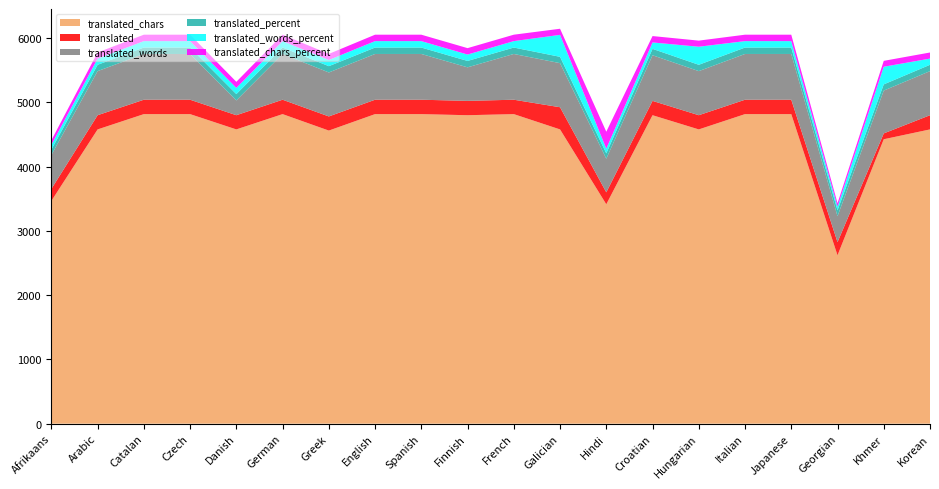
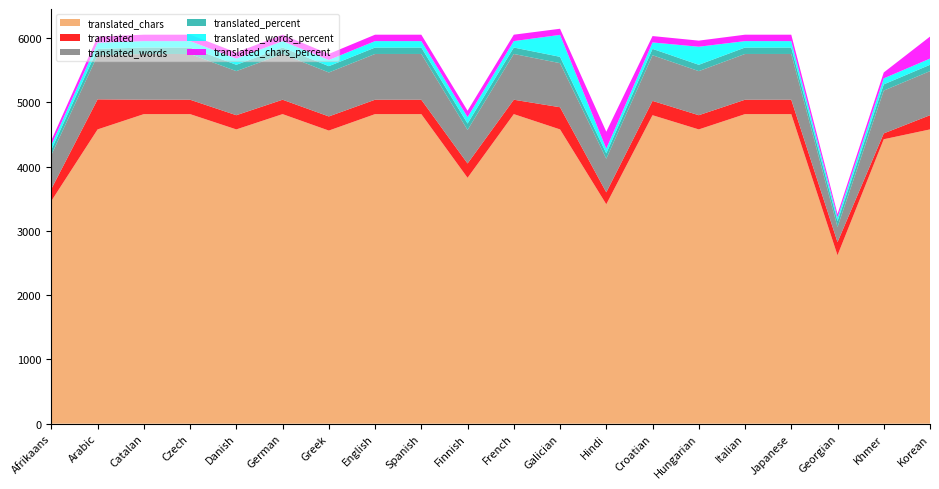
  {
    "translated_chars": {
      "Afrikaans": 3500,
      "Arabic": 4600,
      "Catalan": 4800,
      "Czech": 4800,
      "Danish": 4600,
      "German": 4800,
      "Greek": 4600,
      "English": 4800,
      "Spanish": 4800,
-     "Finnish": 4800,
+     "Finnish": 3800,
      "French": 4800,
      "Galician": 4600,
      "Hindi": 3400,
      "Croatian": 4800,
      "Hungarian": 4600,
      "Italian": 4800,
      "Japanese": 4800,
      "Georgian": 2600,
      "Khmer": 4400,
      "Korean": 4600
    },
    "translated": {
      "Afrikaans": 200,
-     "Arabic": 200,
+     "Arabic": 500,
      "Catalan": 200,
      "Czech": 200,
      "Danish": 200,
      "German": 200,
      "Greek": 200,
      "English": 200,
      "Spanish": 200,
      "Finnish": 200,
      "French": 200,
      "Galician": 300,
      "Hindi": 200,
      "Croatian": 200,
      "Hungarian": 200,
      "Italian": 200,
      "Japanese": 200,
      "Georgian": 200,
      "Khmer": 100,
      "Korean": 200
    },
    "translated_words": {
      "Afrikaans": 500,
-     "Danish": 200,
+     "Danish": 700,
      "Greek": 700,
      "English": 700,
      "Spanish": 700,
      "Finnish": 500,
      "French": 700,
      "Galician": 700,
      "Hindi": 500,
      "Croatian": 700,
      "Hungarian": 700,
      "Italian": 700,
      "Japanese": 700,
-     "Georgian": 400,
+     "Georgian": 200,
      "Khmer": 700,
      "Korean": 700
    },
    "translated_percent": {
      "Afrikaans": 100,
      "Danish": 100,
      "Greek": 100,
      "English": 100,
      "Spanish": 100,
      "Finnish": 100,
      "French": 100,
      "Galician": 100,
      "Hindi": 100,
      "Croatian": 100,
      "Hungarian": 100,
      "Italian": 100,
      "Japanese": 100,
      "Georgian": 100,
      "Khmer": 100,
      "Korean": 100
    },
    "translated_words_percent": {
      "Afrikaans": 100,
      "English": 100,
      "Spanish": 100,
      "Finnish": 100,
      "French": 100,
      "Galician": 300,
      "Hindi": 100,
      "Croatian": 100,
      "Hungarian": 300,
      "Italian": 100,
      "Japanese": 100,
      "Georgian": 100,
-     "Khmer": 300,
+     "Khmer": 100,
      "Korean": 100
    },
    "translated_chars_percent": {
      "Afrikaans": 100,
      "English": 100,
      "Spanish": 100,
      "Finnish": 100,
      "French": 100,
      "Galician": 100,
      "Hindi": 300,
      "Croatian": 100,
      "Hungarian": 100,
      "Italian": 100,
      "Japanese": 100,
      "Georgian": 100,
      "Khmer": 100,
-     "Korean": 100
+     "Korean": 300
    }
  }
